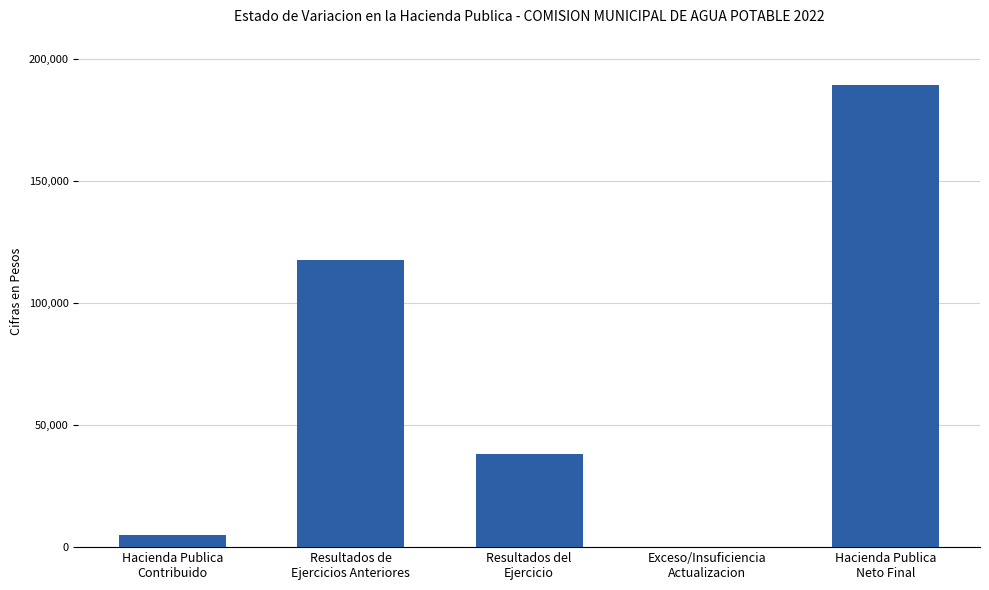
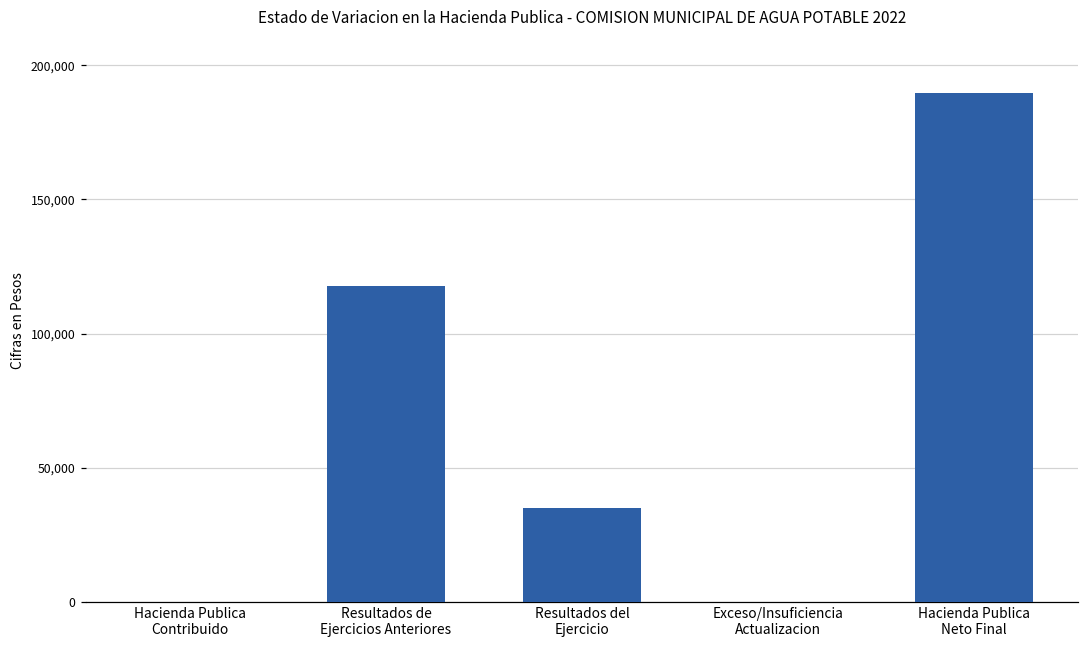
  {
-   "Hacienda Publica Contribuido": "5,000",
+   "Hacienda Publica Contribuido": "0",
    "Resultados de Ejercicios Anteriores": "118,000",
-   "Resultados del Ejercicio": "38,000",
+   "Resultados del Ejercicio": "35,000",
    "Exceso/Insuficiencia Actualizacion": "0",
    "Hacienda Publica Neto Final": "190,000"
  }
